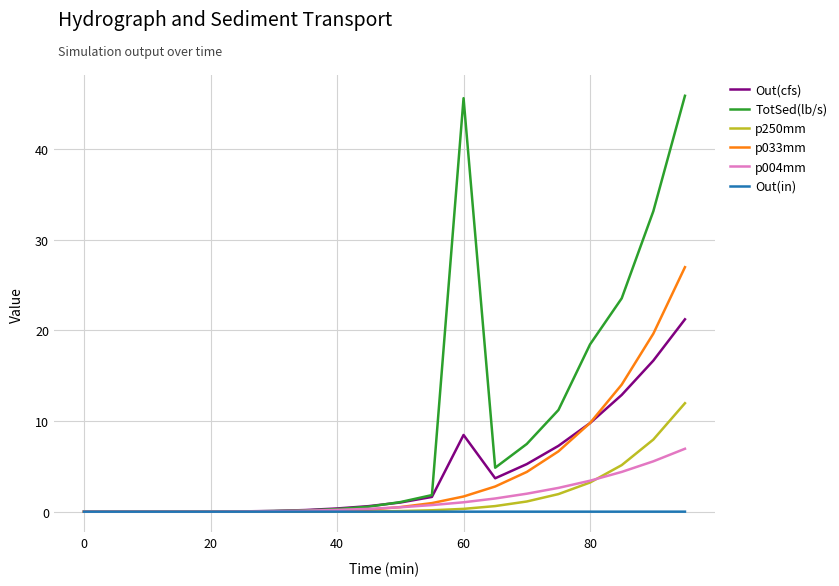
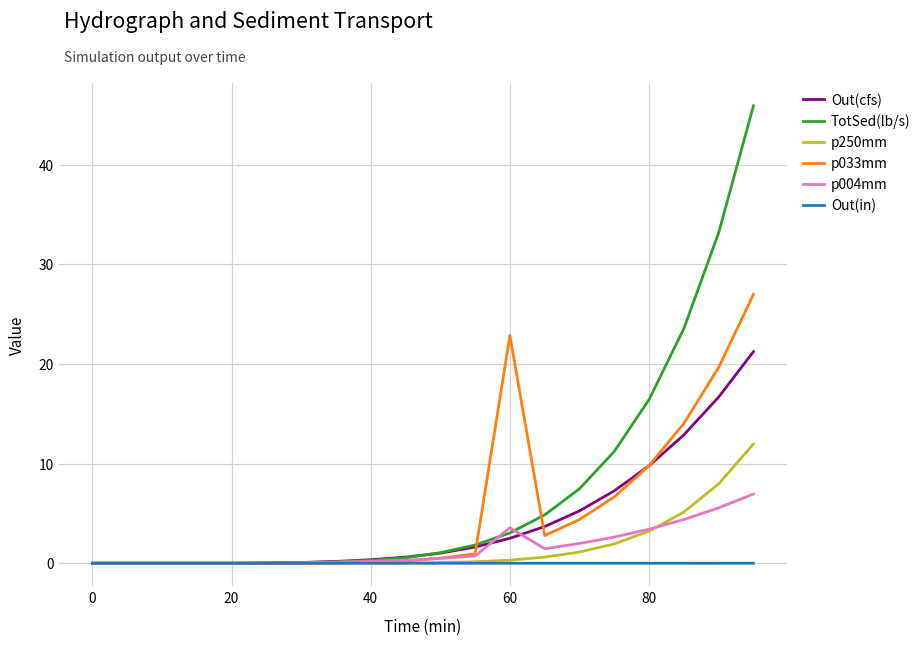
  {
    "Out(cfs)": {
-     "60": 8
+     "60": 3
    },
    "TotSed(lb/s)": {
-     "60": 46,
-     "80": 18
+     "60": 3,
+     "80": 16
    },
    "p250mm": {
      "60": 0
    },
    "p033mm": {
-     "60": 2
+     "60": 23
    },
    "p004mm": {
-     "60": 1
+     "60": 4
    },
    "Out(in)": {
      "60": 0,
      "80": 0
    }
  }
